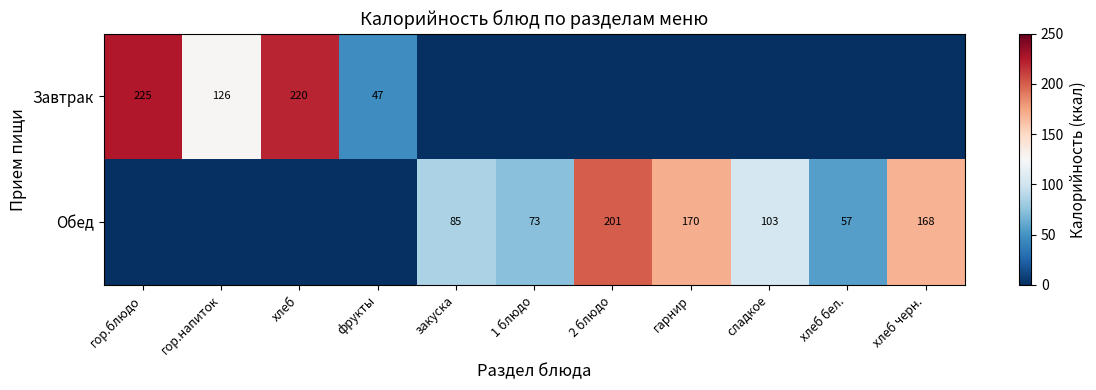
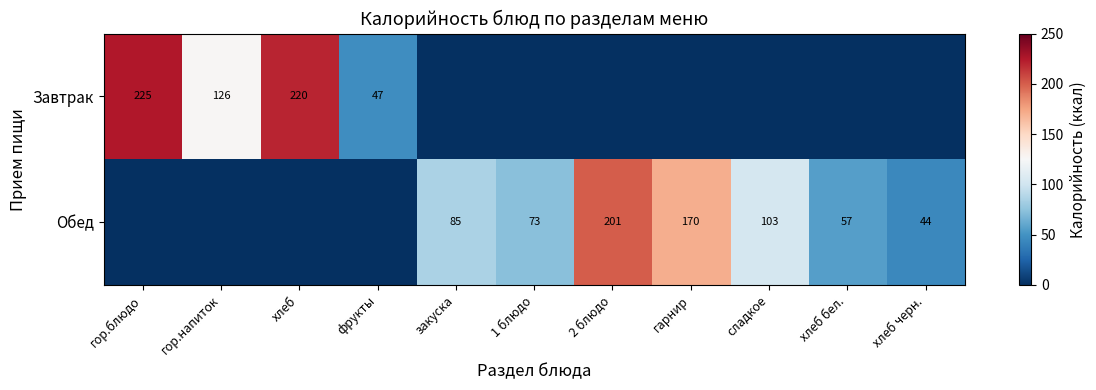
  {
    "Завтрак": {
      "гор.блюдо": 225,
      "гор.напиток": 126,
      "хлеб": 220,
      "фрукты": 47
    },
    "Обед": {
      "закуска": 85,
      "1 блюдо": 73,
      "2 блюдо": 201,
      "гарнир": 170,
      "сладкое": 103,
      "хлеб бел.": 57,
-     "хлеб черн.": 168
+     "хлеб черн.": 44
    }
  }
